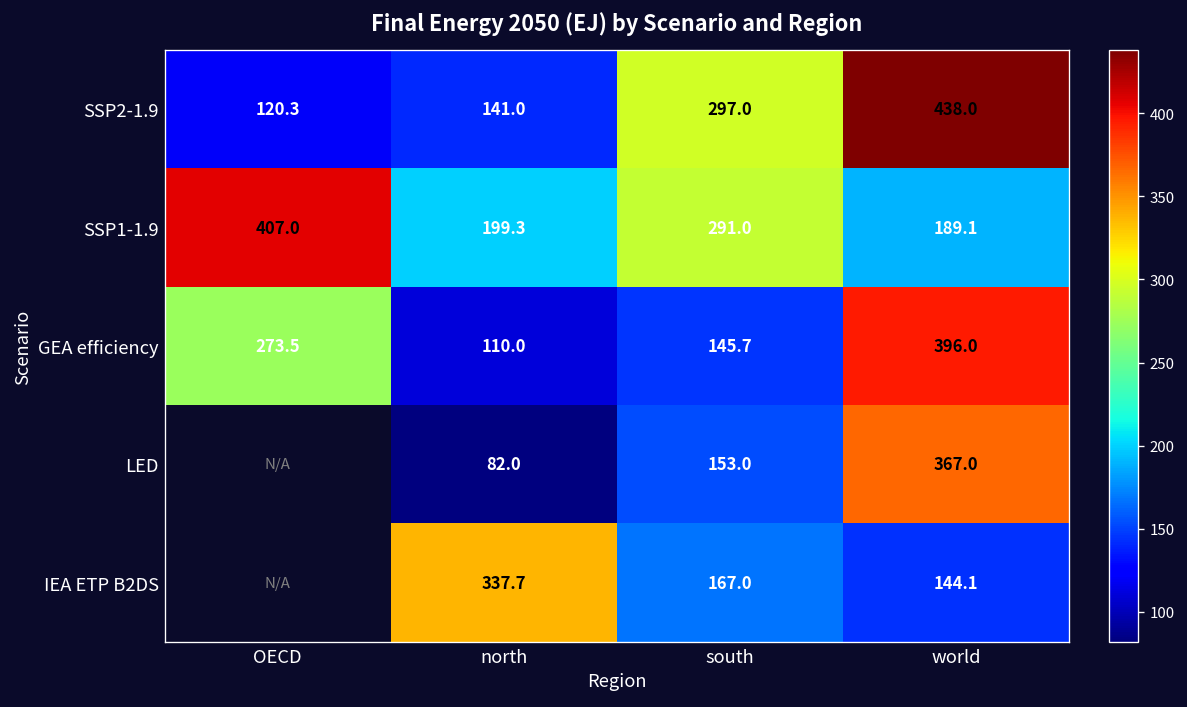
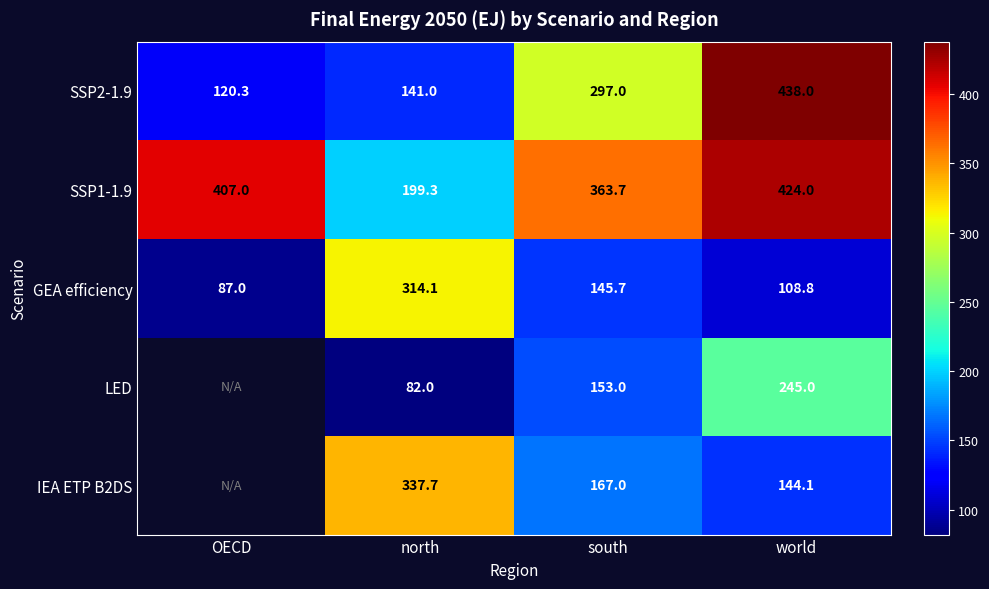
  {
    "SSP2-1.9": {
      "OECD": 120.3,
      "north": 141.0,
      "south": 297.0,
      "world": 438.0
    },
    "SSP1-1.9": {
      "OECD": 407.0,
      "north": 199.3,
-     "south": 291.0,
-     "world": 189.1
+     "south": 363.7,
+     "world": 424.0
    },
    "GEA efficiency": {
-     "OECD": 273.5,
-     "north": 110.0,
+     "OECD": 87.0,
+     "north": 314.1,
      "south": 145.7,
-     "world": 396.0
+     "world": 108.8
    },
    "LED": {
      "north": 82.0,
      "south": 153.0,
-     "world": 367.0
+     "world": 245.0
    },
    "IEA ETP B2DS": {
      "north": 337.7,
      "south": 167.0,
      "world": 144.1
    }
  }
